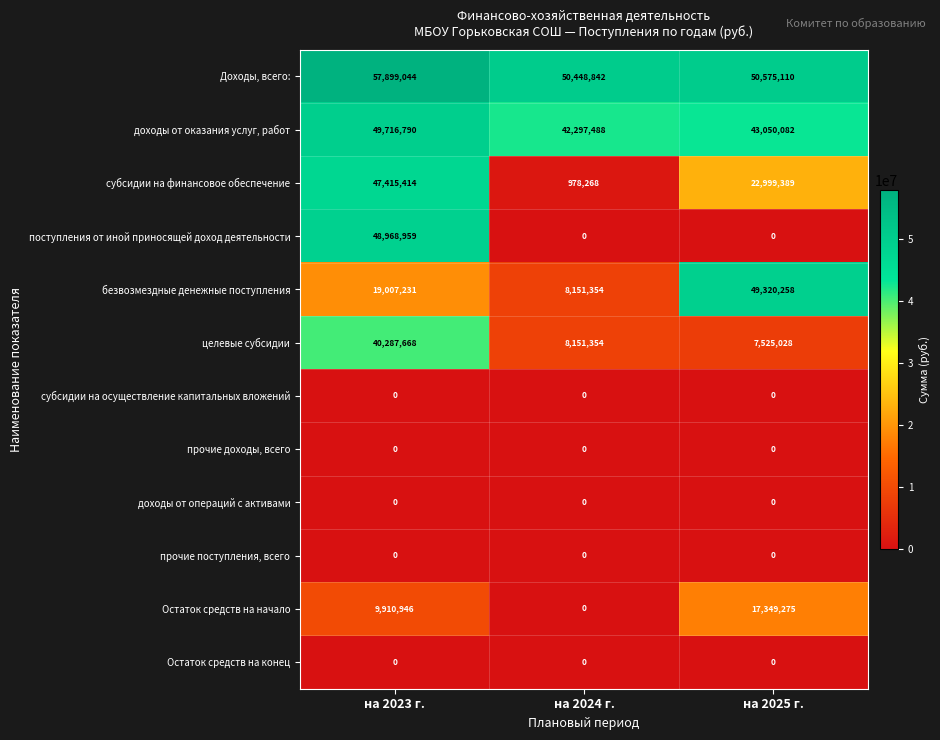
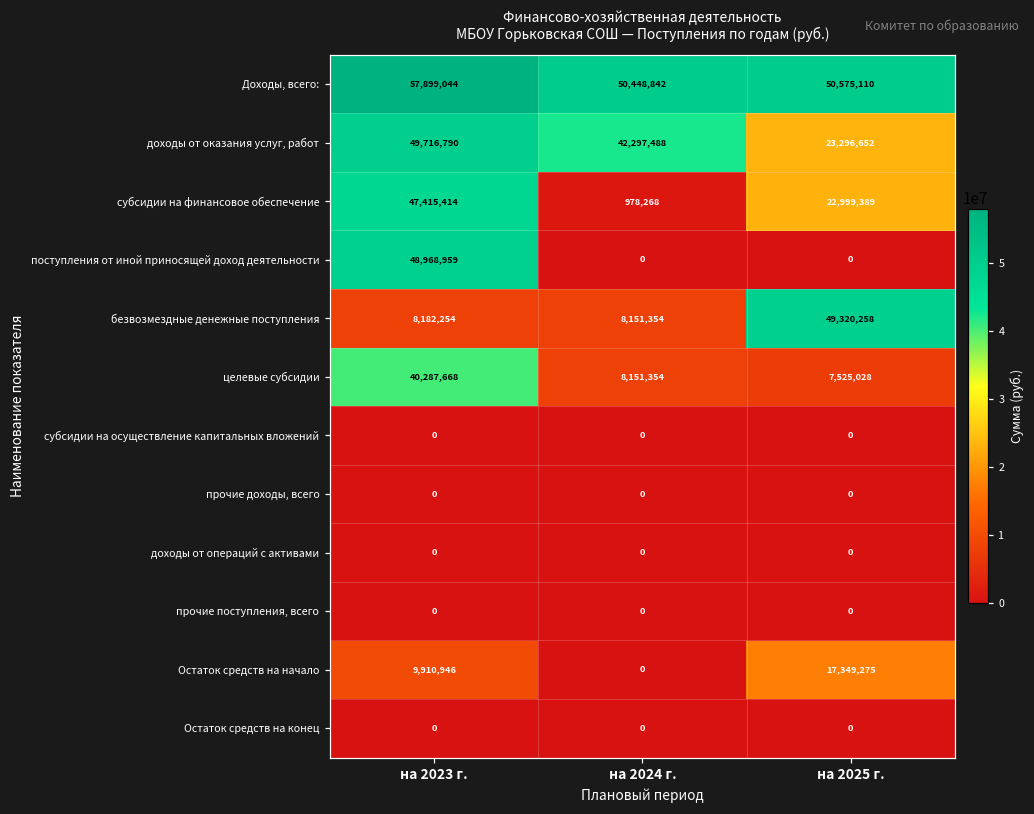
  {
    "Доходы, всего:": {
      "на 2023 г.": "57,899,044",
      "на 2024 г.": "50,448,842",
      "на 2025 г.": "50,575,110"
    },
    "доходы от оказания услуг, работ": {
      "на 2023 г.": "49,716,790",
      "на 2024 г.": "42,297,488",
-     "на 2025 г.": "43,050,082"
+     "на 2025 г.": "23,296,652"
    },
    "субсидии на финансовое обеспечение": {
      "на 2023 г.": "47,415,414",
      "на 2024 г.": "978,268",
      "на 2025 г.": "22,999,389"
    },
    "поступления от иной приносящей доход деятельности": {
      "на 2023 г.": "48,968,959",
      "на 2024 г.": "0",
      "на 2025 г.": "0"
    },
    "безвозмездные денежные поступления": {
-     "на 2023 г.": "19,007,231",
+     "на 2023 г.": "8,182,254",
      "на 2024 г.": "8,151,354",
      "на 2025 г.": "49,320,258"
    },
    "целевые субсидии": {
      "на 2023 г.": "40,287,668",
      "на 2024 г.": "8,151,354",
      "на 2025 г.": "7,525,028"
    },
    "субсидии на осуществление капитальных вложений": {
      "на 2023 г.": "0",
      "на 2024 г.": "0",
      "на 2025 г.": "0"
    },
    "прочие доходы, всего": {
      "на 2023 г.": "0",
      "на 2024 г.": "0",
      "на 2025 г.": "0"
    },
    "доходы от операций с активами": {
      "на 2023 г.": "0",
      "на 2024 г.": "0",
      "на 2025 г.": "0"
    },
    "прочие поступления, всего": {
      "на 2023 г.": "0",
      "на 2024 г.": "0",
      "на 2025 г.": "0"
    },
    "Остаток средств на начало": {
      "на 2023 г.": "9,910,946",
      "на 2024 г.": "0",
      "на 2025 г.": "17,349,275"
    },
    "Остаток средств на конец": {
      "на 2023 г.": "0",
      "на 2024 г.": "0",
      "на 2025 г.": "0"
    }
  }
